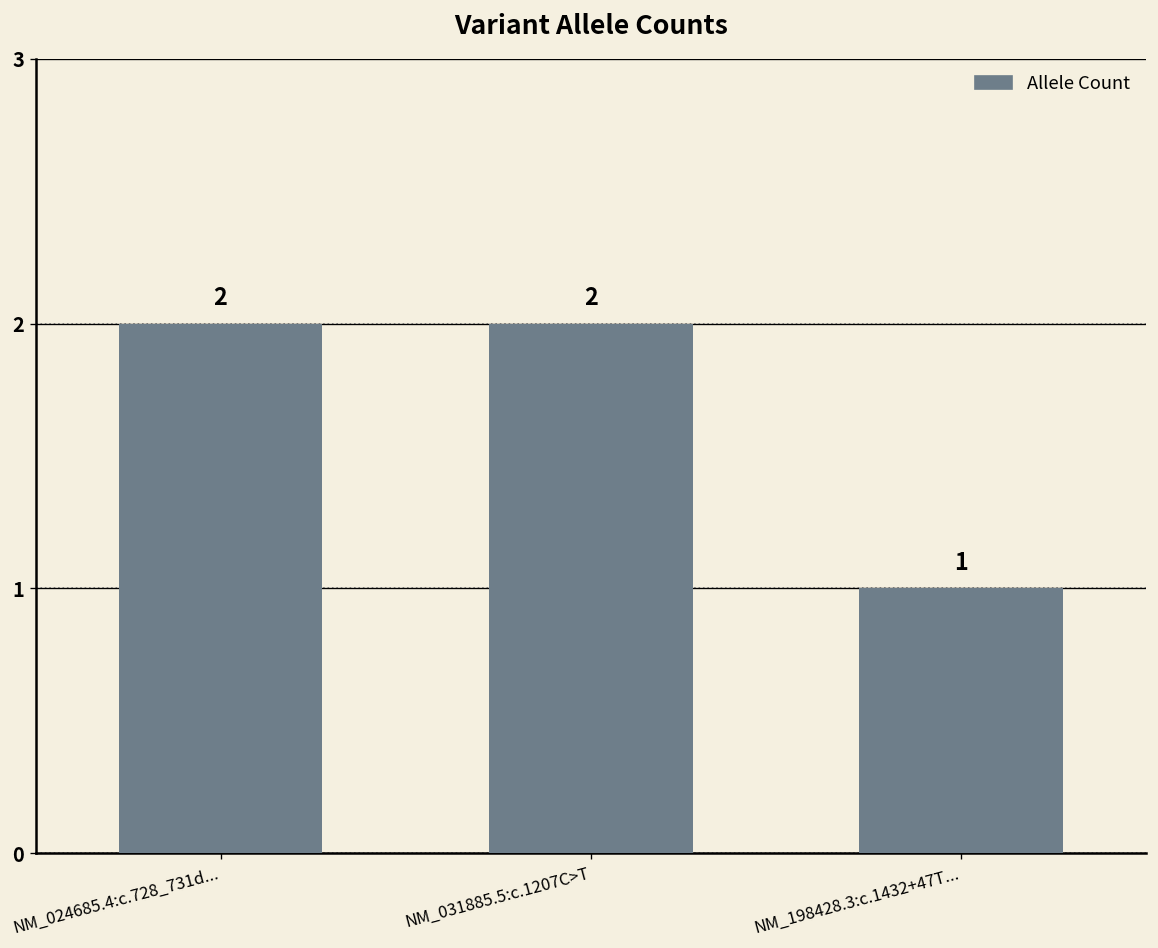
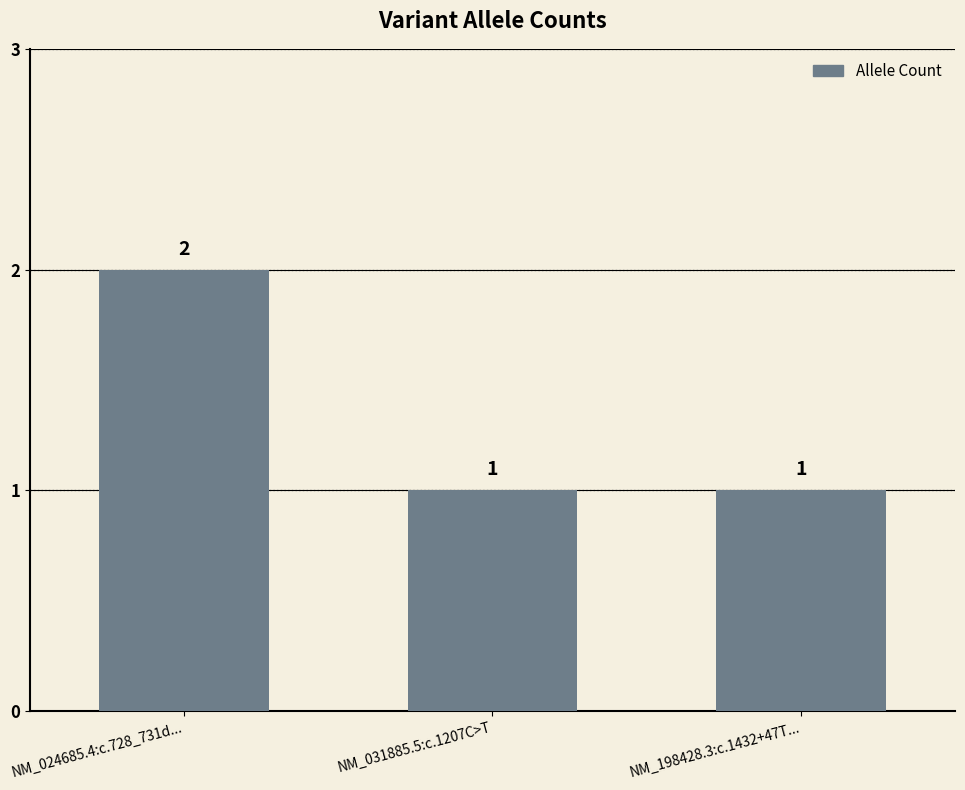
  {
    "NM_024685.4:c.728_731d...": 2,
-   "NM_031885.5:c.1207C>T": 2,
+   "NM_031885.5:c.1207C>T": 1,
    "NM_198428.3:c.1432+47T...": 1
  }
